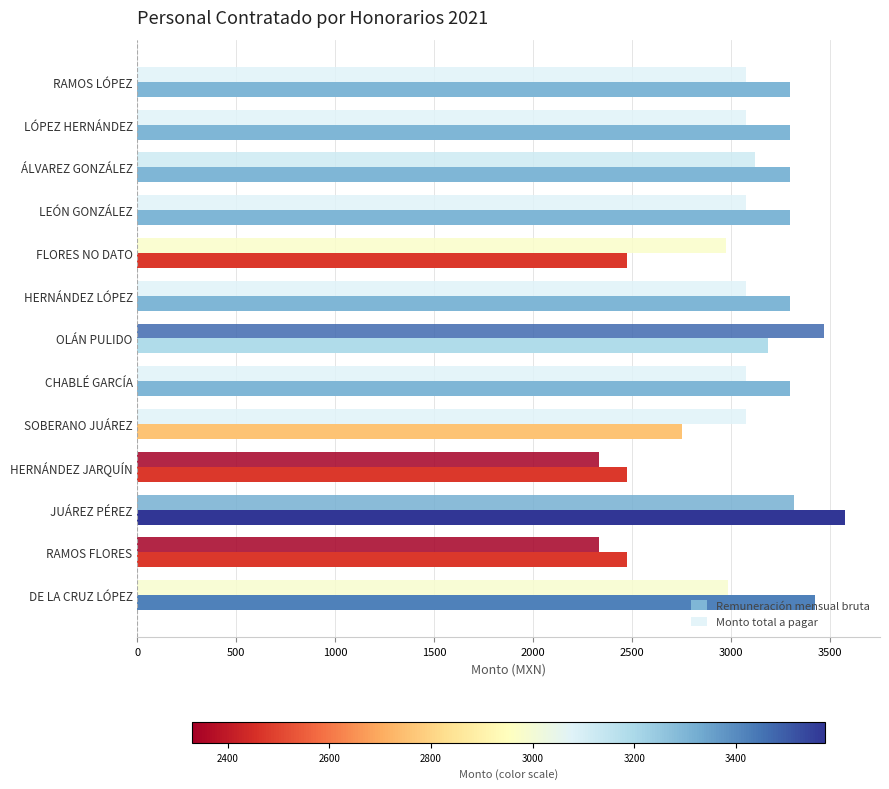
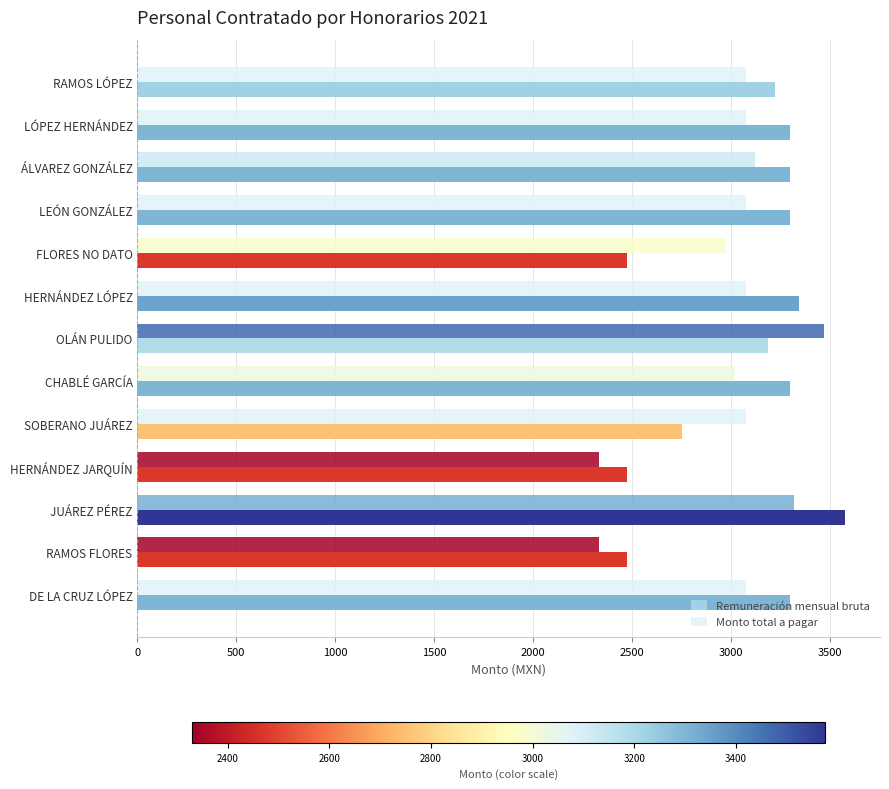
  {
    "Remuneración mensual bruta": {
-     "RAMOS LÓPEZ": 3300,
+     "RAMOS LÓPEZ": 3220,
      "LÓPEZ HERNÁNDEZ": 3300,
      "ÁLVAREZ GONZÁLEZ": 3300,
      "LEÓN GONZÁLEZ": 3300,
      "FLORES NO DATO": 2480,
-     "HERNÁNDEZ LÓPEZ": 3300,
+     "HERNÁNDEZ LÓPEZ": 3340,
      "OLÁN PULIDO": 3190,
      "CHABLÉ GARCÍA": 3300,
      "SOBERANO JUÁREZ": 2750,
      "HERNÁNDEZ JARQUÍN": 2480,
      "JUÁREZ PÉREZ": 3580,
      "RAMOS FLORES": 2480,
-     "DE LA CRUZ LÓPEZ": 3420
+     "DE LA CRUZ LÓPEZ": 3300
    },
    "Monto total a pagar": {
      "RAMOS LÓPEZ": 3080,
      "LÓPEZ HERNÁNDEZ": 3080,
      "ÁLVAREZ GONZÁLEZ": 3120,
      "LEÓN GONZÁLEZ": 3080,
      "FLORES NO DATO": 2970,
      "HERNÁNDEZ LÓPEZ": 3080,
      "OLÁN PULIDO": 3470,
-     "CHABLÉ GARCÍA": 3080,
+     "CHABLÉ GARCÍA": 3020,
      "SOBERANO JUÁREZ": 3080,
      "HERNÁNDEZ JARQUÍN": 2330,
      "JUÁREZ PÉREZ": 3320,
      "RAMOS FLORES": 2330,
-     "DE LA CRUZ LÓPEZ": 2990
+     "DE LA CRUZ LÓPEZ": 3080
    }
  }
